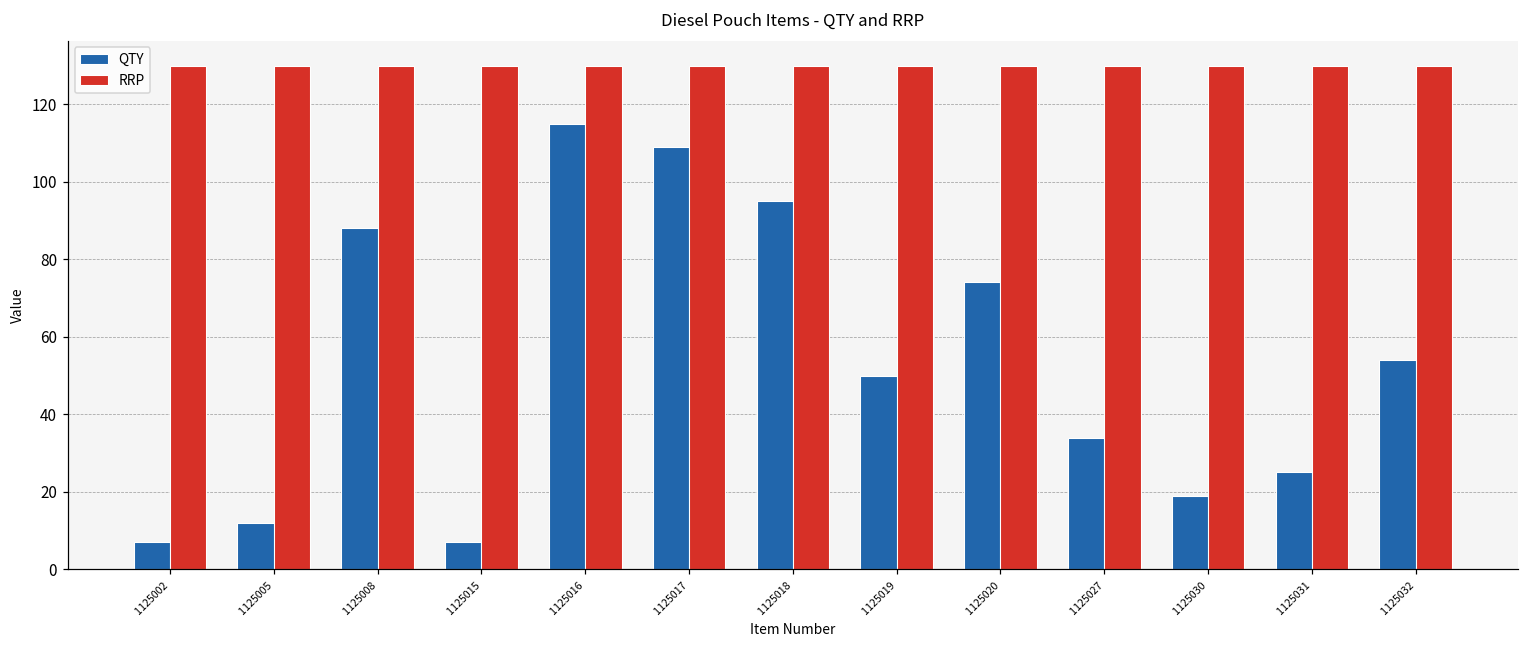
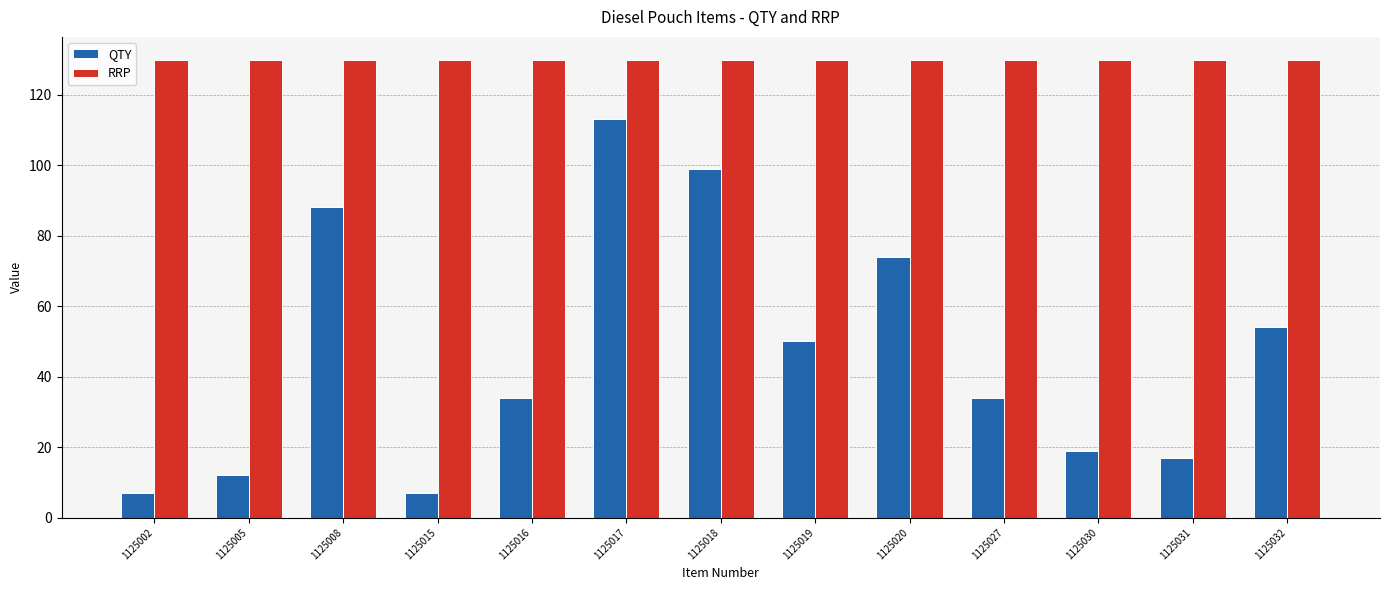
  {
    "QTY": {
      "1125002": 7,
      "1125005": 12,
      "1125008": 88,
      "1125015": 7,
-     "1125016": 115,
-     "1125017": 109,
-     "1125018": 95,
+     "1125016": 34,
+     "1125017": 113,
+     "1125018": 99,
      "1125019": 50,
      "1125020": 74,
      "1125027": 34,
      "1125030": 19,
-     "1125031": 25,
+     "1125031": 17,
      "1125032": 54
    },
    "RRP": {
      "1125002": 130,
      "1125005": 130,
      "1125008": 130,
      "1125015": 130,
      "1125016": 130,
      "1125017": 130,
      "1125018": 130,
      "1125019": 130,
      "1125020": 130,
      "1125027": 130,
      "1125030": 130,
      "1125031": 130,
      "1125032": 130
    }
  }
